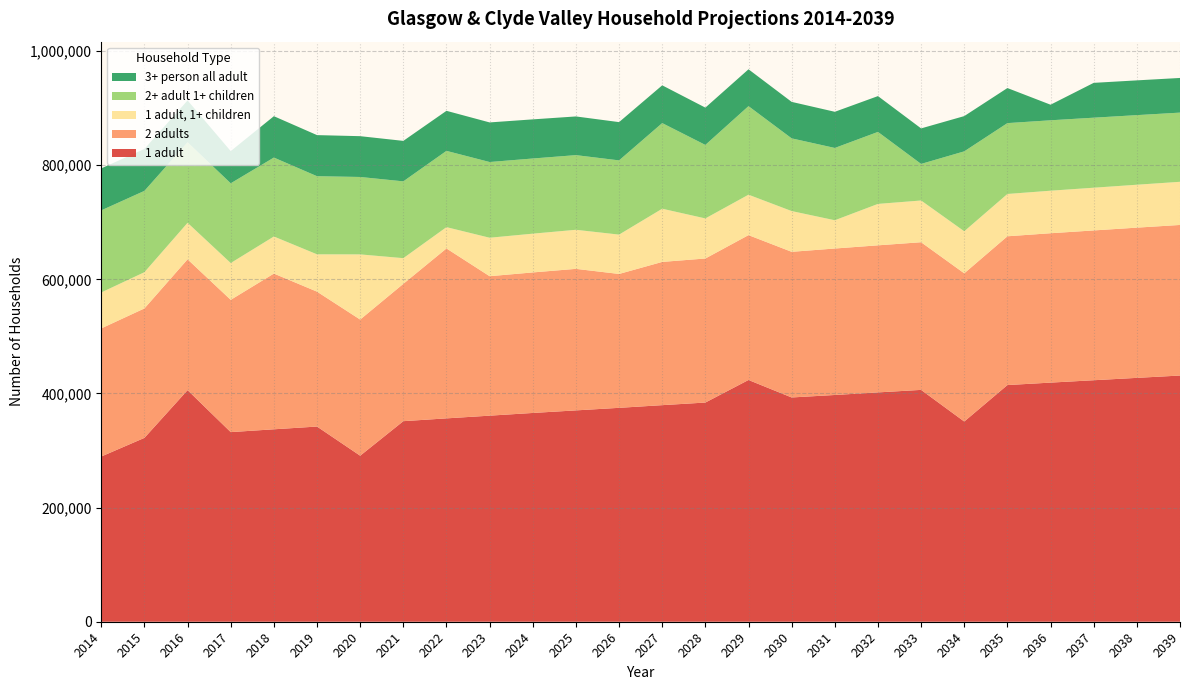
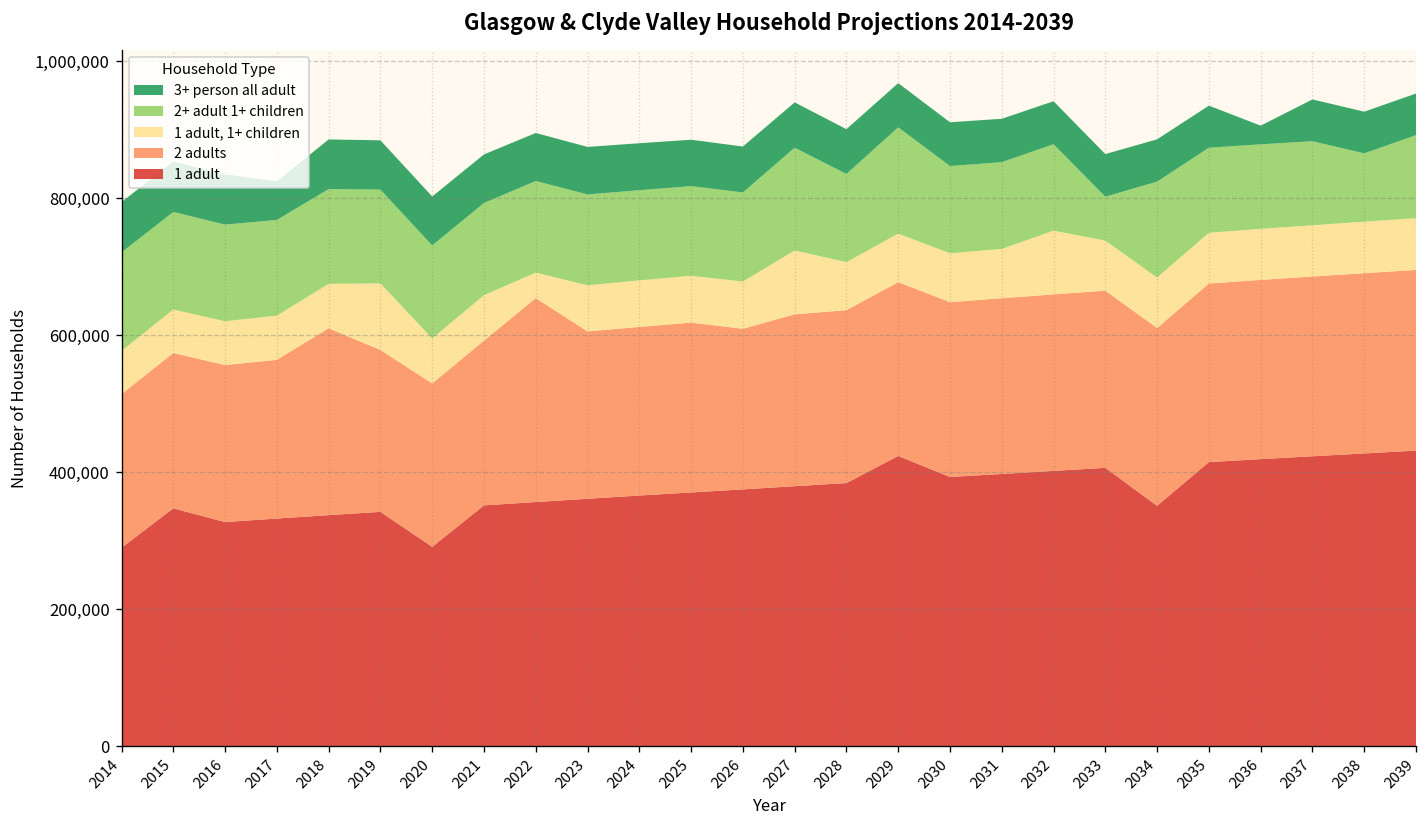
  {
    "1 adult": {
      "2014": "290,000",
-     "2015": "320,000",
-     "2016": "410,000",
+     "2015": "350,000",
+     "2016": "330,000",
      "2017": "330,000",
      "2018": "340,000",
      "2019": "340,000",
      "2020": "290,000",
      "2021": "350,000",
      "2022": "360,000",
      "2023": "360,000",
      "2024": "370,000",
      "2025": "370,000",
      "2026": "370,000",
      "2027": "380,000",
      "2028": "380,000",
      "2029": "420,000",
      "2030": "390,000",
      "2031": "400,000",
      "2032": "400,000",
      "2033": "410,000",
      "2034": "350,000",
      "2035": "410,000",
      "2036": "420,000",
      "2037": "420,000",
      "2038": "430,000",
      "2039": "430,000"
    },
    "2 adults": {
      "2014": "220,000",
      "2015": "230,000",
      "2016": "230,000",
      "2017": "230,000",
      "2018": "270,000",
      "2019": "240,000",
      "2020": "240,000",
      "2021": "240,000",
      "2022": "300,000",
      "2023": "240,000",
      "2024": "250,000",
      "2025": "250,000",
      "2026": "230,000",
      "2027": "250,000",
      "2028": "250,000",
      "2029": "250,000",
      "2030": "260,000",
      "2031": "260,000",
      "2032": "260,000",
      "2033": "260,000",
      "2034": "260,000",
      "2035": "260,000",
      "2036": "260,000",
      "2037": "260,000",
      "2038": "260,000",
      "2039": "260,000"
    },
    "1 adult, 1+ children": {
      "2014": "60,000",
      "2015": "60,000",
      "2016": "60,000",
      "2017": "60,000",
      "2018": "60,000",
-     "2019": "70,000",
-     "2020": "110,000",
-     "2021": "40,000",
+     "2019": "100,000",
+     "2020": "70,000",
+     "2021": "70,000",
      "2022": "40,000",
      "2023": "70,000",
      "2024": "70,000",
      "2025": "70,000",
      "2026": "70,000",
      "2027": "90,000",
      "2028": "70,000",
      "2029": "70,000",
      "2030": "70,000",
-     "2031": "50,000",
-     "2032": "70,000",
+     "2031": "70,000",
+     "2032": "90,000",
      "2033": "70,000",
      "2034": "70,000",
      "2035": "70,000",
      "2036": "70,000",
      "2037": "70,000",
      "2038": "80,000",
      "2039": "80,000"
    },
    "2+ adult 1+ children": {
      "2014": "140,000",
      "2015": "140,000",
      "2017": "140,000",
      "2018": "140,000",
      "2019": "140,000",
      "2020": "140,000",
      "2021": "130,000",
      "2022": "130,000",
      "2023": "130,000",
      "2024": "130,000",
      "2025": "130,000",
      "2026": "130,000",
      "2027": "150,000",
      "2028": "130,000",
      "2029": "160,000",
      "2030": "130,000",
      "2031": "130,000",
      "2032": "130,000",
      "2033": "60,000",
      "2034": "140,000",
      "2035": "120,000",
      "2036": "120,000",
      "2037": "120,000",
-     "2038": "120,000",
+     "2038": "100,000",
      "2039": "120,000"
    },
    "3+ person all adult": {
      "2014": "70,000",
      "2018": "70,000",
      "2019": "70,000",
      "2020": "70,000",
      "2021": "70,000",
      "2022": "70,000",
      "2023": "70,000",
      "2024": "70,000",
      "2025": "70,000",
      "2026": "70,000",
      "2027": "70,000",
      "2028": "70,000",
      "2029": "60,000",
      "2030": "60,000",
      "2031": "60,000",
      "2032": "60,000",
      "2033": "60,000",
      "2034": "60,000",
      "2035": "60,000",
      "2036": "30,000",
      "2037": "60,000",
      "2038": "60,000",
      "2039": "60,000"
    }
  }
